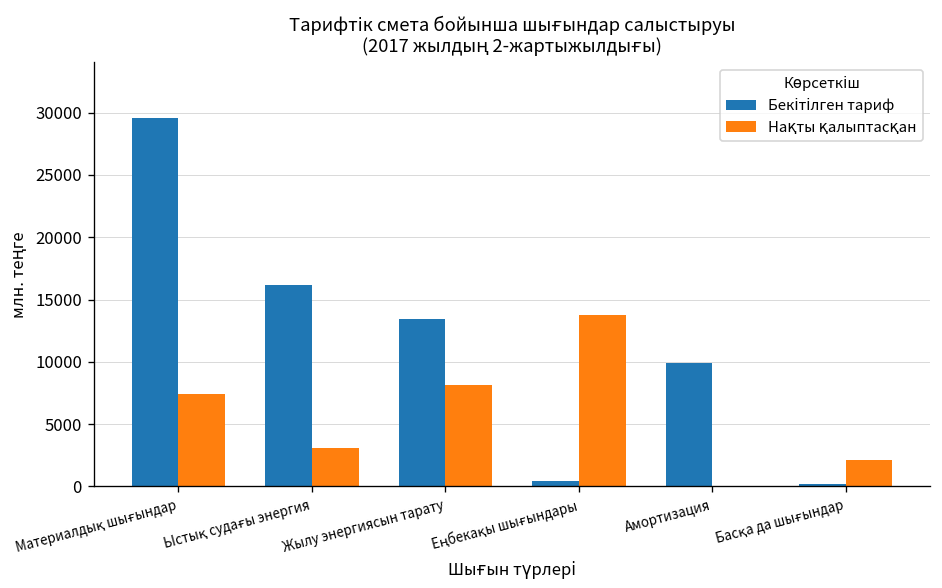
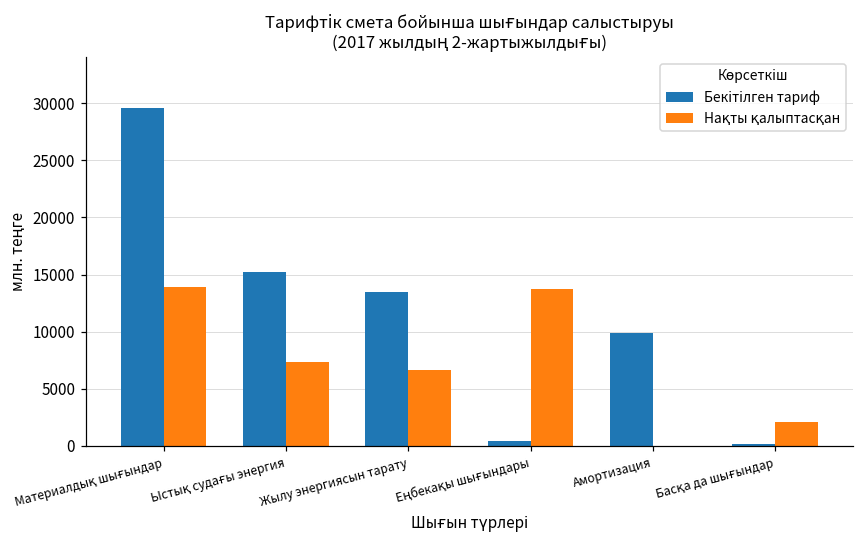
  {
    "Бекітілген тариф": {
      "Материалдық шығындар": 29600,
-     "Ыстық судағы энергия": 16200,
+     "Ыстық судағы энергия": 15200,
      "Жылу энергиясын тарату": 13400,
      "Еңбекақы шығындары": 400,
      "Амортизация": 9900
    },
    "Нақты қалыптасқан": {
-     "Материалдық шығындар": 7400,
-     "Ыстық судағы энергия": 3100,
-     "Жылу энергиясын тарату": 8200,
+     "Материалдық шығындар": 13900,
+     "Ыстық судағы энергия": 7300,
+     "Жылу энергиясын тарату": 6600,
      "Еңбекақы шығындары": 13700,
      "Басқа да шығындар": 2100
    }
  }
